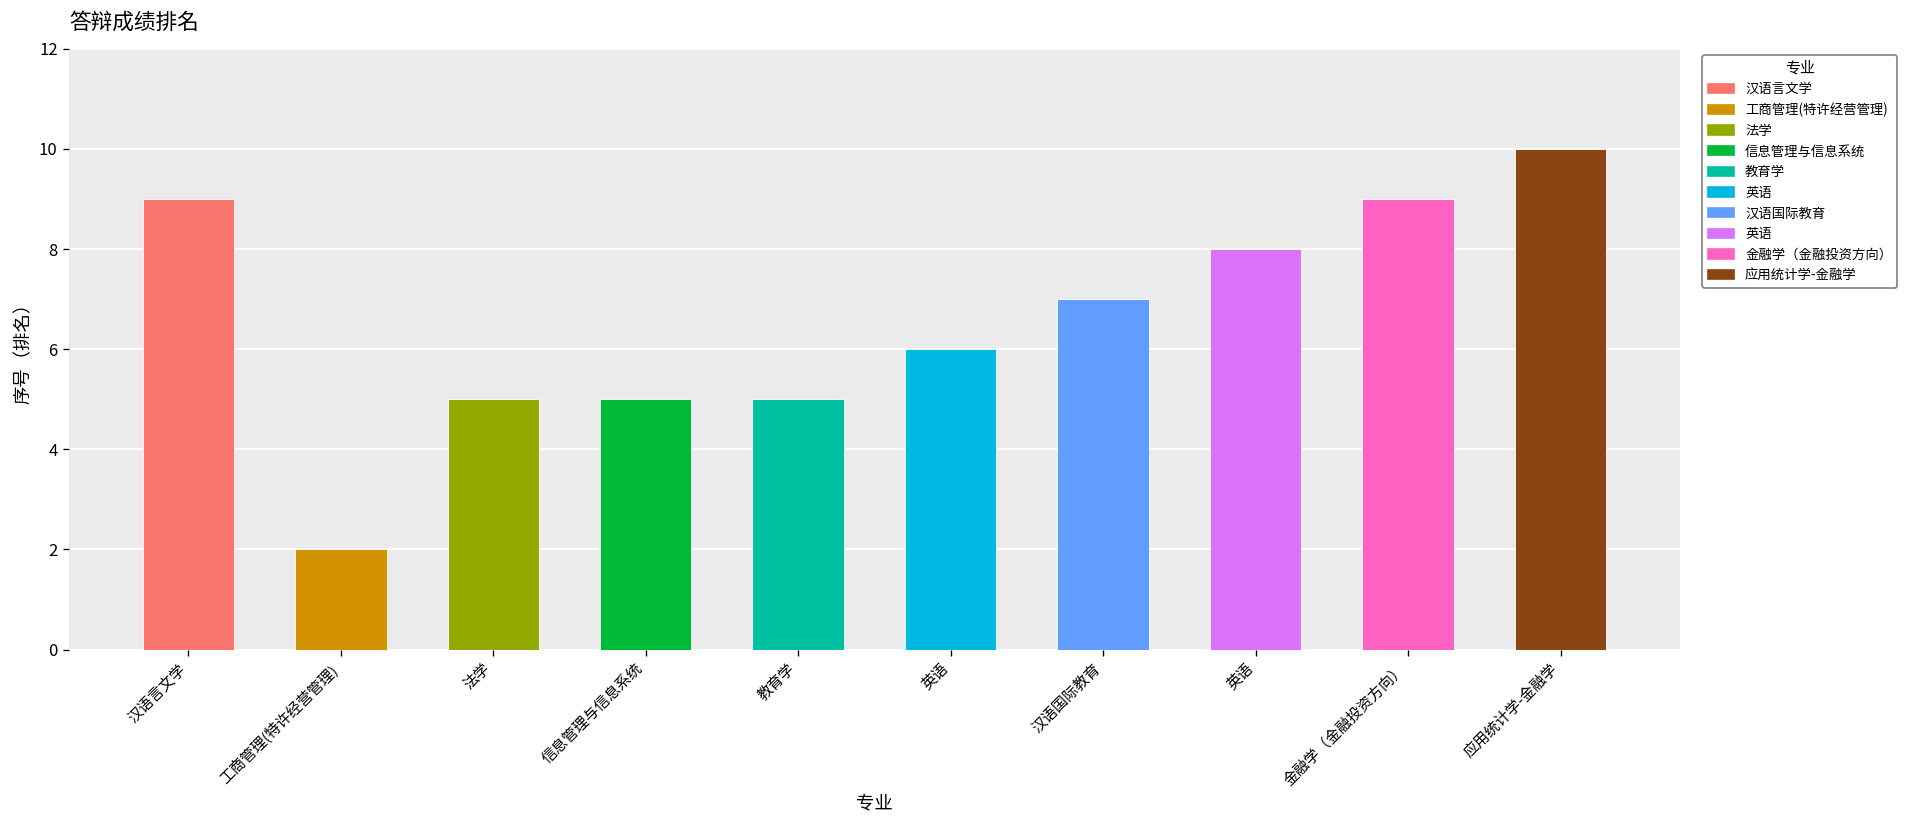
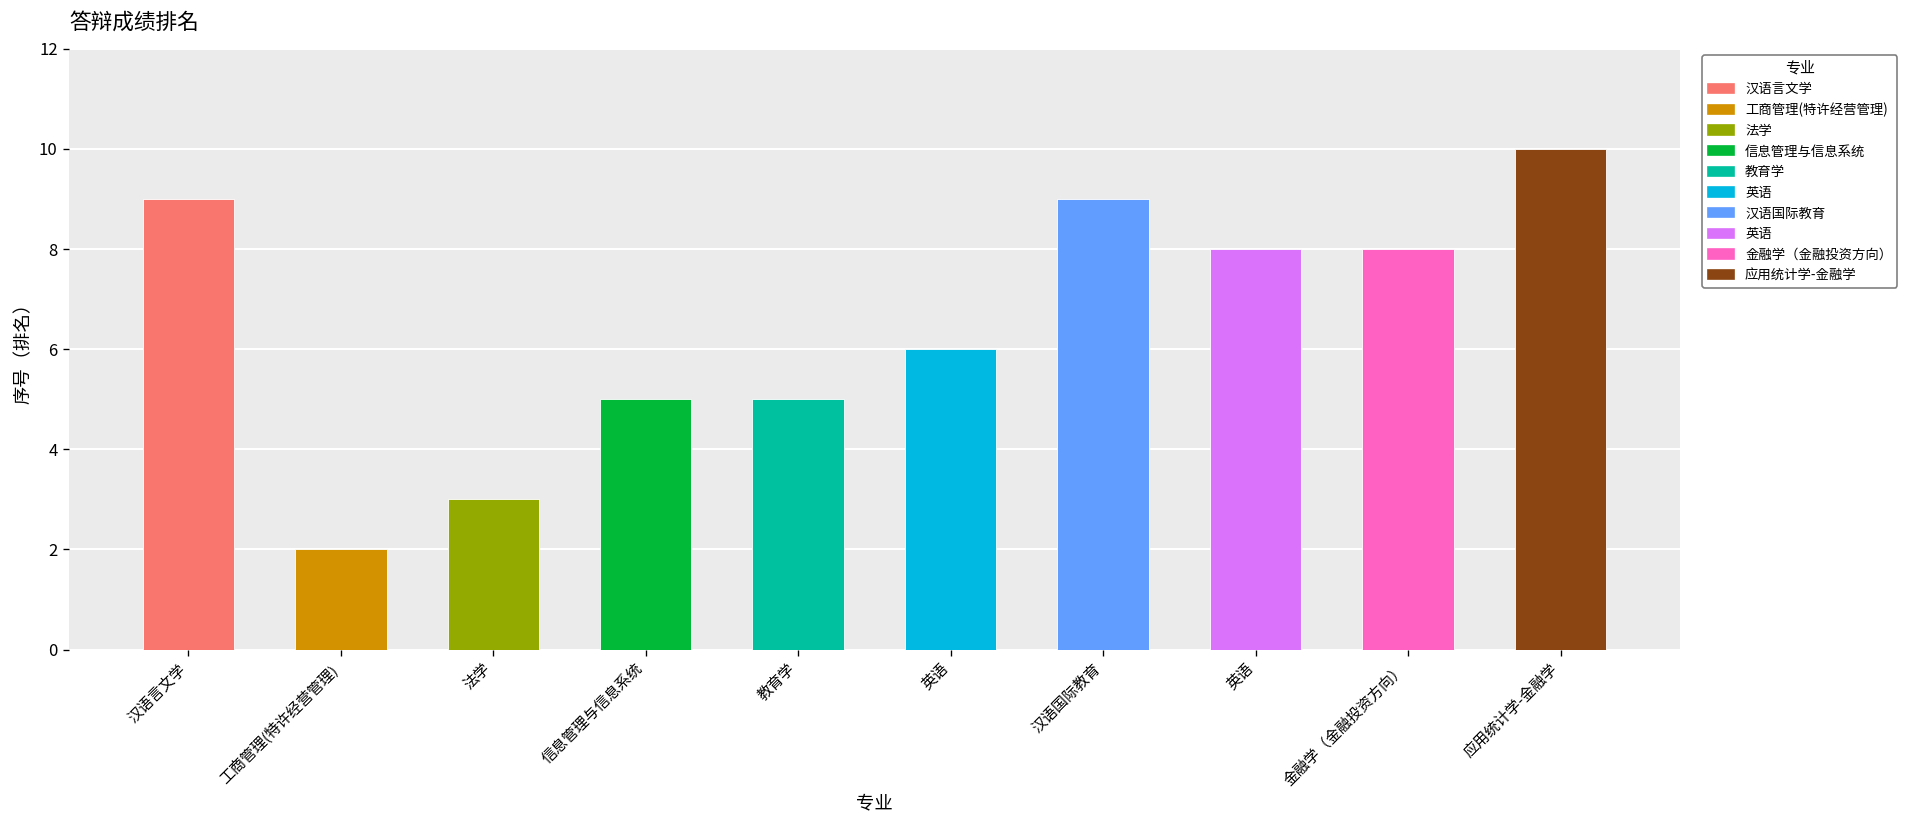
  {
    "汉语言文学": 9,
    "工商管理(特许经营管理)": 2,
-   "法学": 5,
+   "法学": 3,
    "信息管理与信息系统": 5,
    "教育学": 5,
-   "汉语国际教育": 7,
-   "金融学（金融投资方向）": 9,
+   "汉语国际教育": 9,
+   "金融学（金融投资方向）": 8,
    "应用统计学-金融学": 10
  }
